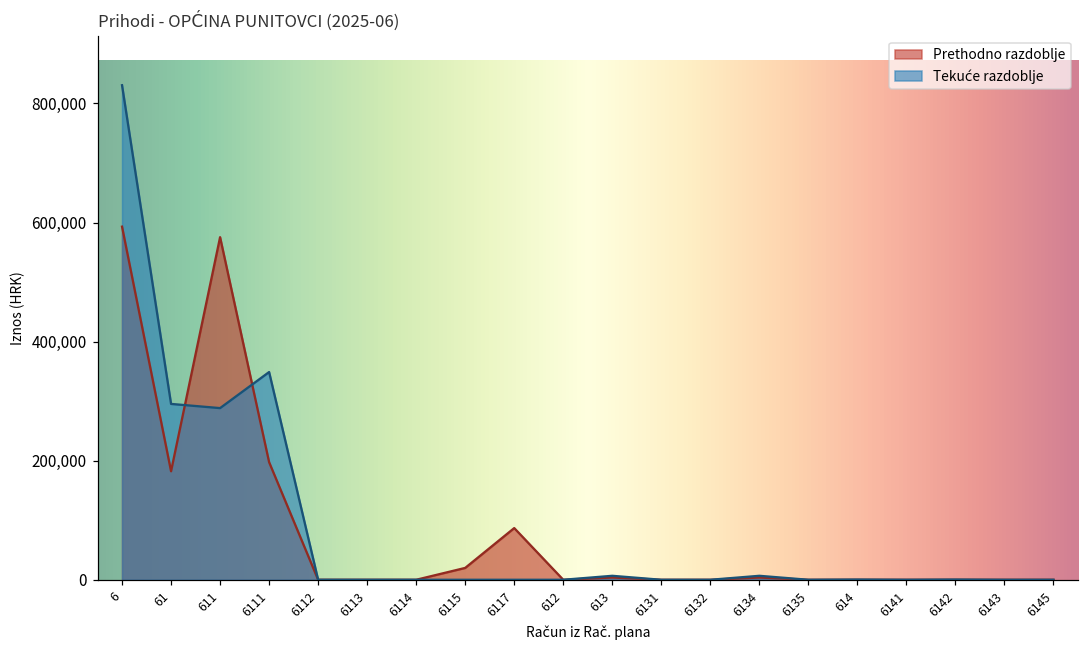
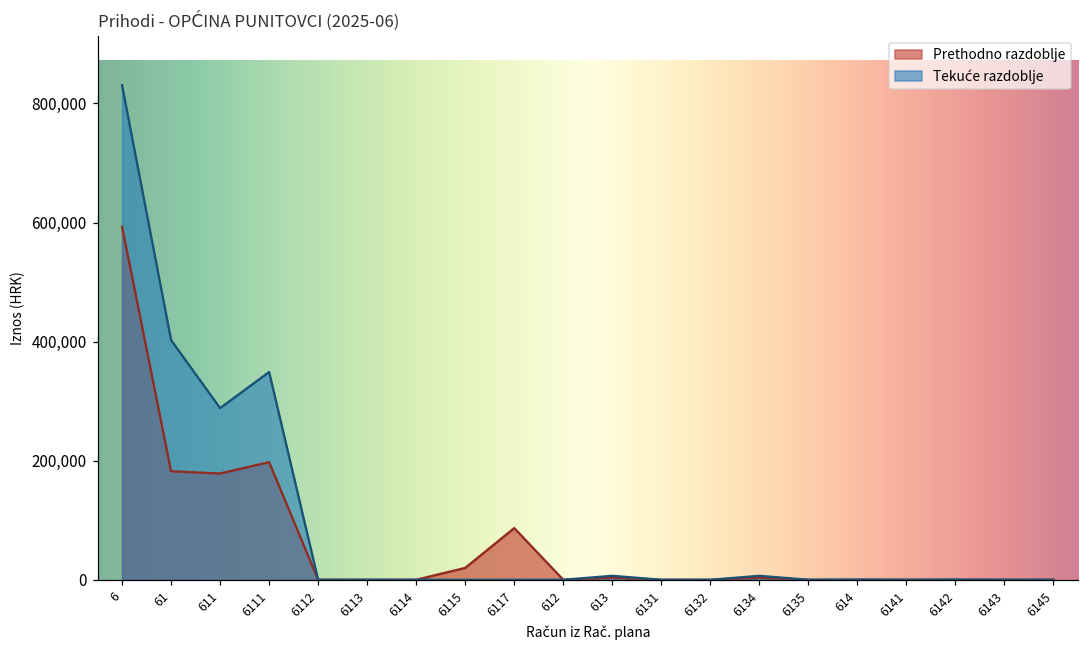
  {
    "Prethodno razdoblje": {
      "6": "590,000",
      "61": "180,000",
-     "611": "580,000",
+     "611": "180,000",
      "6111": "200,000",
      "6115": "20,000",
      "6117": "90,000"
    },
    "Tekuće razdoblje": {
      "6": "830,000",
-     "61": "300,000",
+     "61": "400,000",
      "611": "290,000",
      "6111": "350,000",
      "6115": "0",
      "6117": "0"
    }
  }
